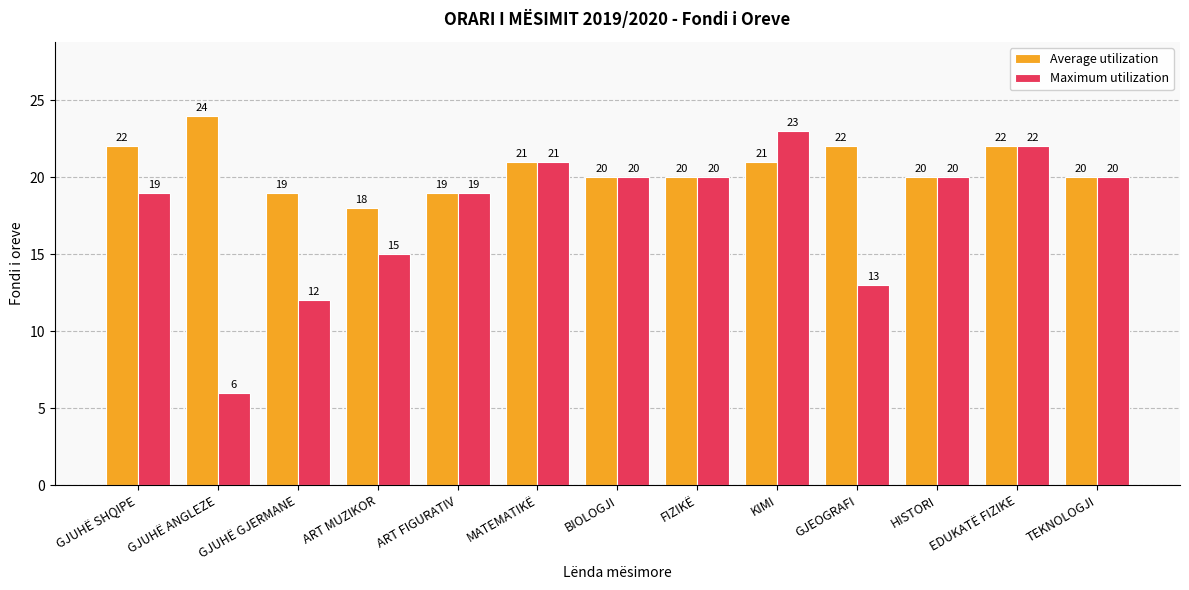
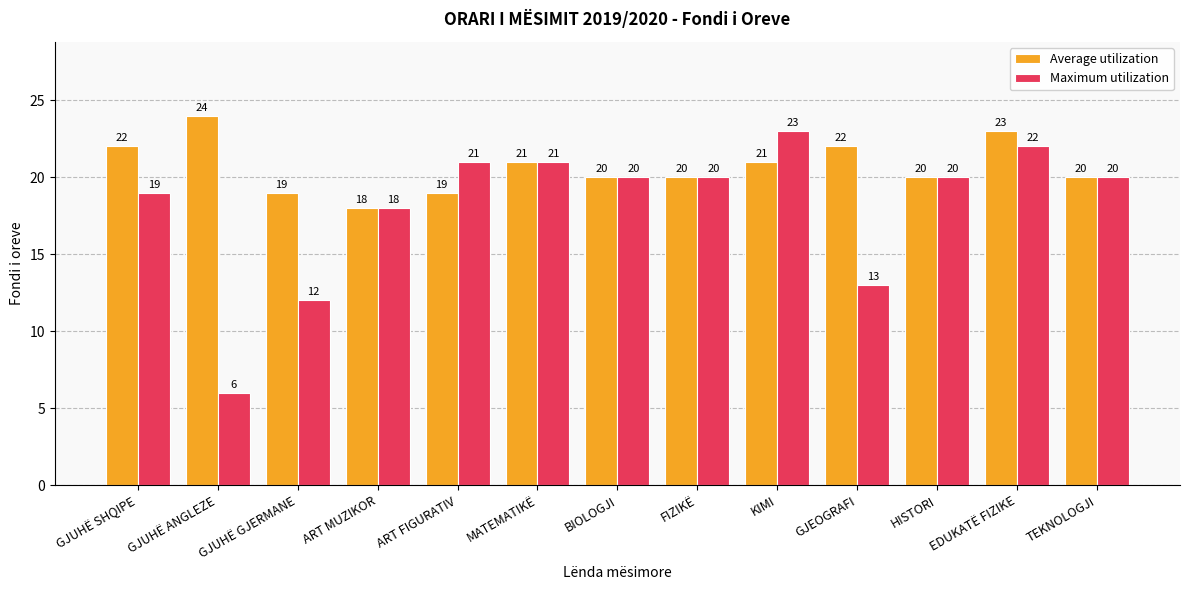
  {
    "Average utilization": {
      "GJUHË SHQIPE": 22,
      "GJUHË ANGLEZE": 24,
      "GJUHË GJERMANE": 19,
      "ART MUZIKOR": 18,
      "ART FIGURATIV": 19,
      "MATEMATIKË": 21,
      "BIOLOGJI": 20,
      "FIZIKË": 20,
      "KIMI": 21,
      "GJEOGRAFI": 22,
      "HISTORI": 20,
-     "EDUKATË FIZIKE": 22,
+     "EDUKATË FIZIKE": 23,
      "TEKNOLOGJI": 20
    },
    "Maximum utilization": {
      "GJUHË SHQIPE": 19,
      "GJUHË ANGLEZE": 6,
      "GJUHË GJERMANE": 12,
-     "ART MUZIKOR": 15,
-     "ART FIGURATIV": 19,
+     "ART MUZIKOR": 18,
+     "ART FIGURATIV": 21,
      "MATEMATIKË": 21,
      "BIOLOGJI": 20,
      "FIZIKË": 20,
      "KIMI": 23,
      "GJEOGRAFI": 13,
      "HISTORI": 20,
      "EDUKATË FIZIKE": 22,
      "TEKNOLOGJI": 20
    }
  }
